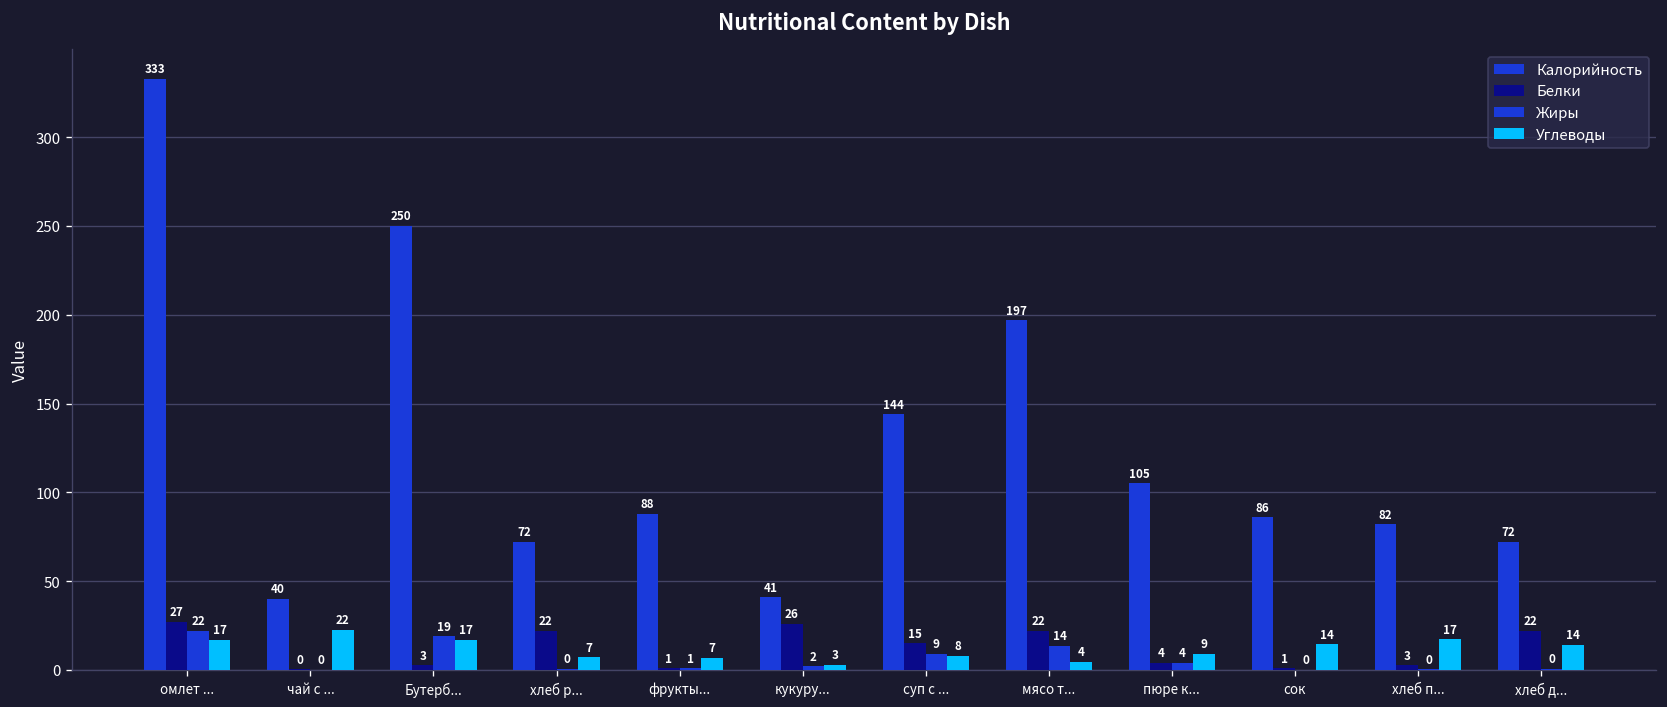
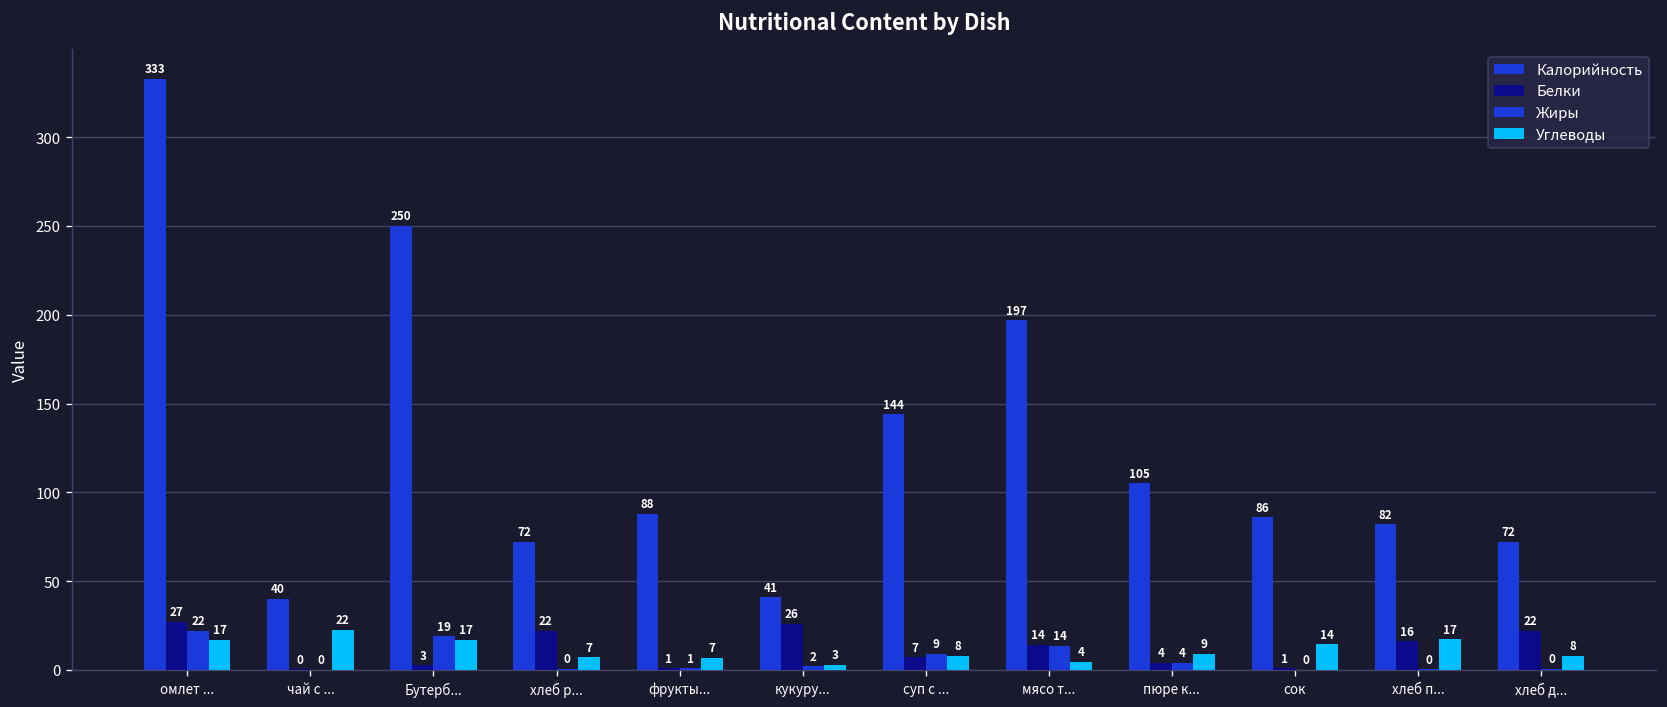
  {
    "Белки": {
      "омлет ...": 27,
      "чай с ...": 0,
      "Бутерб...": 3,
      "хлеб р...": 22,
      "фрукты...": 1,
      "кукуру...": 26,
-     "суп с ...": 15,
-     "мясо т...": 22,
+     "суп с ...": 7,
+     "мясо т...": 14,
      "пюре к...": 4,
      "сок": 1,
-     "хлеб п...": 3,
+     "хлеб п...": 16,
      "хлеб д...": 22
    },
    "Углеводы": {
      "омлет ...": 17,
      "чай с ...": 22,
      "Бутерб...": 17,
      "хлеб р...": 7,
      "фрукты...": 7,
      "кукуру...": 3,
      "суп с ...": 8,
      "мясо т...": 4,
      "пюре к...": 9,
      "сок": 14,
      "хлеб п...": 17,
-     "хлеб д...": 14
+     "хлеб д...": 8
    }
  }
